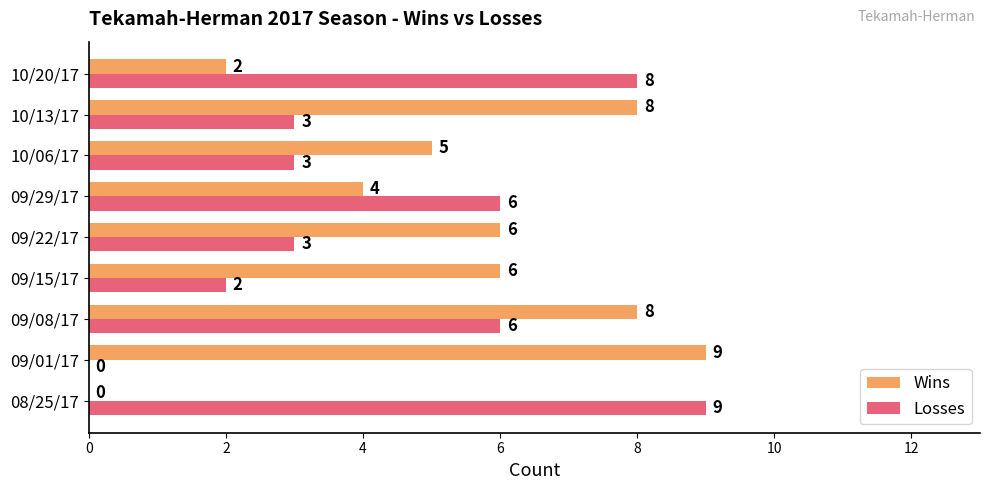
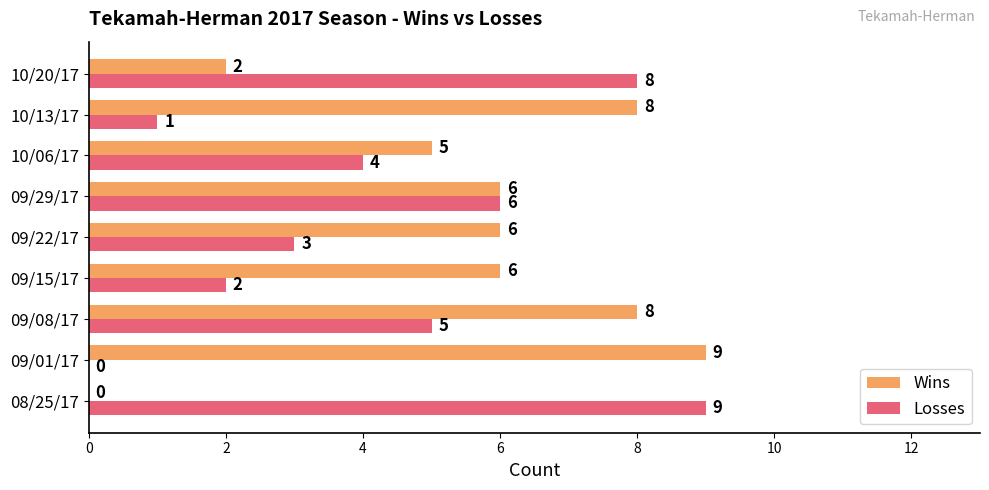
  {
    "Wins": {
      "10/20/17": 2,
      "10/13/17": 8,
      "10/06/17": 5,
-     "09/29/17": 4,
+     "09/29/17": 6,
      "09/22/17": 6,
      "09/15/17": 6,
      "09/08/17": 8,
      "09/01/17": 9,
      "08/25/17": 0
    },
    "Losses": {
      "10/20/17": 8,
-     "10/13/17": 3,
-     "10/06/17": 3,
+     "10/13/17": 1,
+     "10/06/17": 4,
      "09/29/17": 6,
      "09/22/17": 3,
      "09/15/17": 2,
-     "09/08/17": 6,
+     "09/08/17": 5,
      "09/01/17": 0,
      "08/25/17": 9
    }
  }
